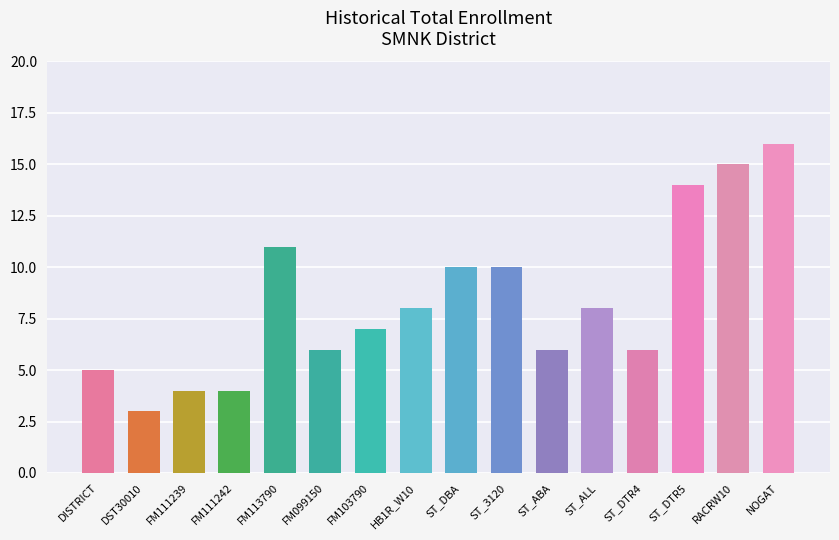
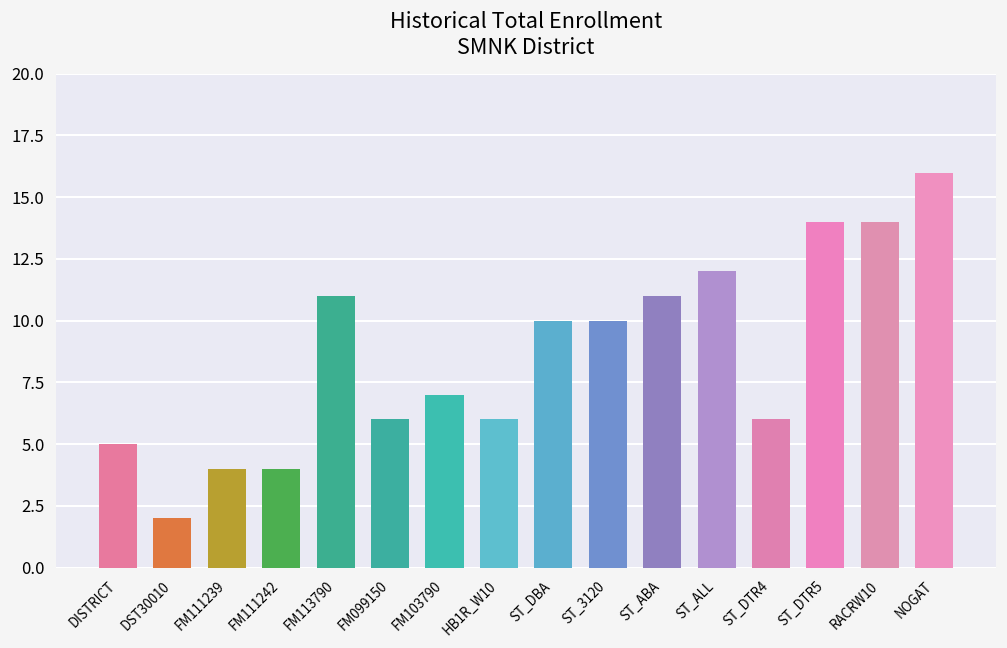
  {
    "DISTRICT": 5,
-   "DST30010": 3,
+   "DST30010": 2,
    "FM111239": 4,
    "FM111242": 4,
    "FM113790": 11,
    "FM099150": 6,
    "FM103790": 7,
-   "HB1R_W10": 8,
+   "HB1R_W10": 6,
    "ST_DBA": 10,
    "ST_3120": 10,
-   "ST_ABA": 6,
-   "ST_ALL": 8,
+   "ST_ABA": 11,
+   "ST_ALL": 12,
    "ST_DTR4": 6,
    "ST_DTR5": 14,
-   "RACRW10": 15,
+   "RACRW10": 14,
    "NOGAT": 16
  }
